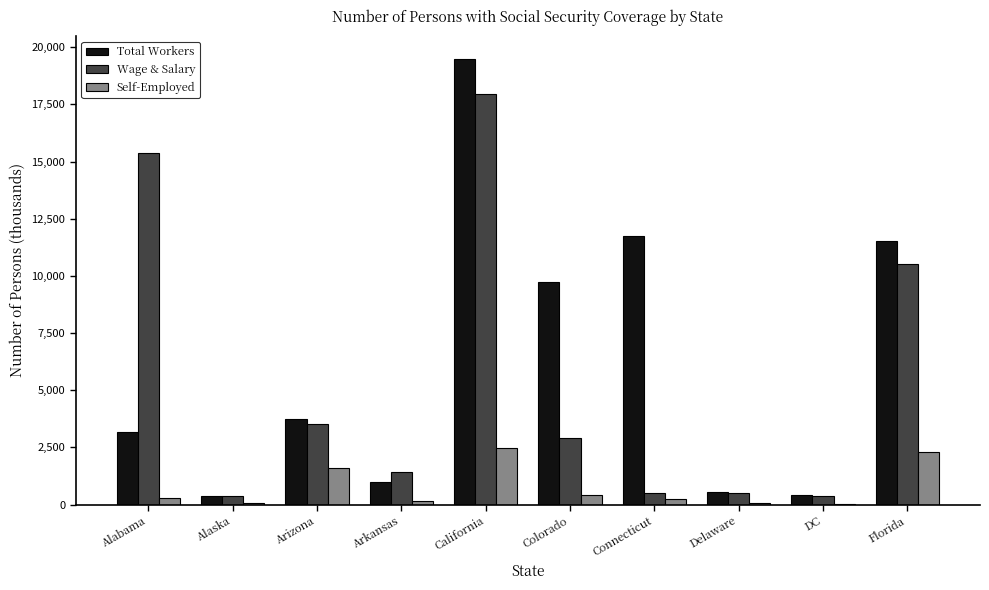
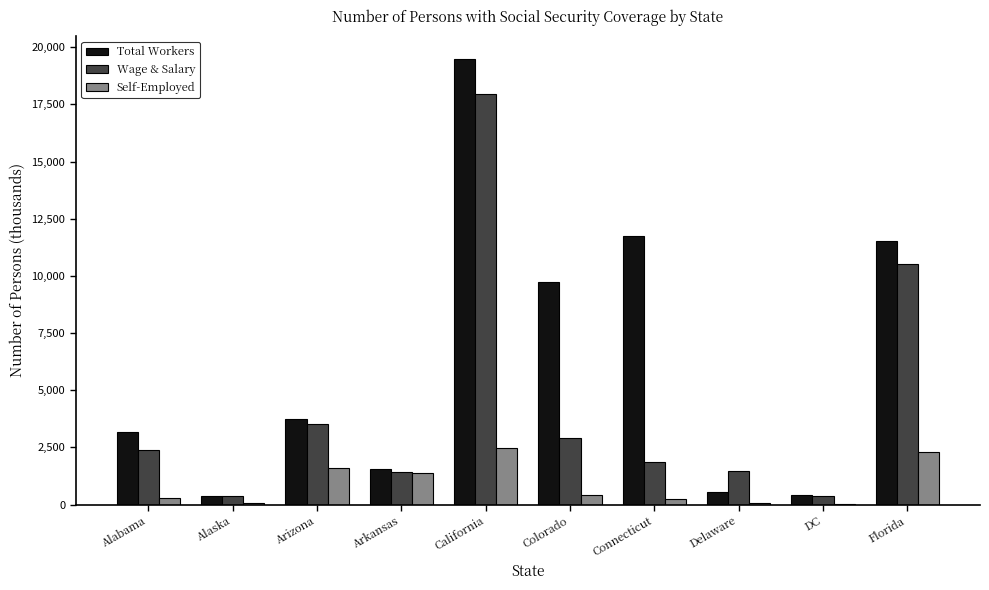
  {
    "Total Workers": {
      "Alabama": "3,200",
      "Alaska": "400",
      "Arizona": "3,700",
-     "Arkansas": "1,000",
+     "Arkansas": "1,500",
      "California": "19,500",
      "Colorado": "9,700",
      "Connecticut": "11,800",
      "Delaware": "500",
      "DC": "400",
      "Florida": "11,500"
    },
    "Wage & Salary": {
-     "Alabama": "15,400",
+     "Alabama": "2,400",
      "Alaska": "400",
      "Arizona": "3,500",
      "Arkansas": "1,400",
      "California": "18,000",
      "Colorado": "2,900",
-     "Connecticut": "500",
-     "Delaware": "500",
+     "Connecticut": "1,900",
+     "Delaware": "1,500",
      "DC": "400",
      "Florida": "10,500"
    },
    "Self-Employed": {
      "Alabama": "300",
      "Arizona": "1,600",
-     "Arkansas": "200",
+     "Arkansas": "1,400",
      "California": "2,500",
      "Colorado": "400",
      "Connecticut": "200",
      "Florida": "2,300"
    }
  }
